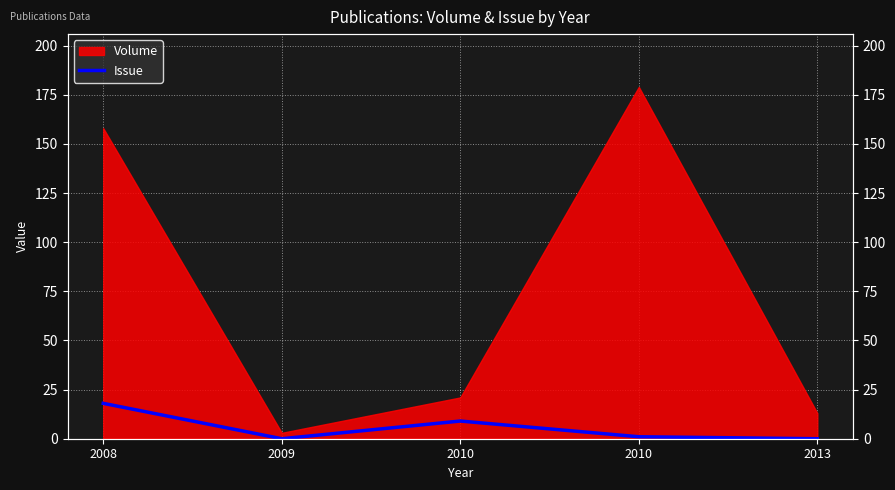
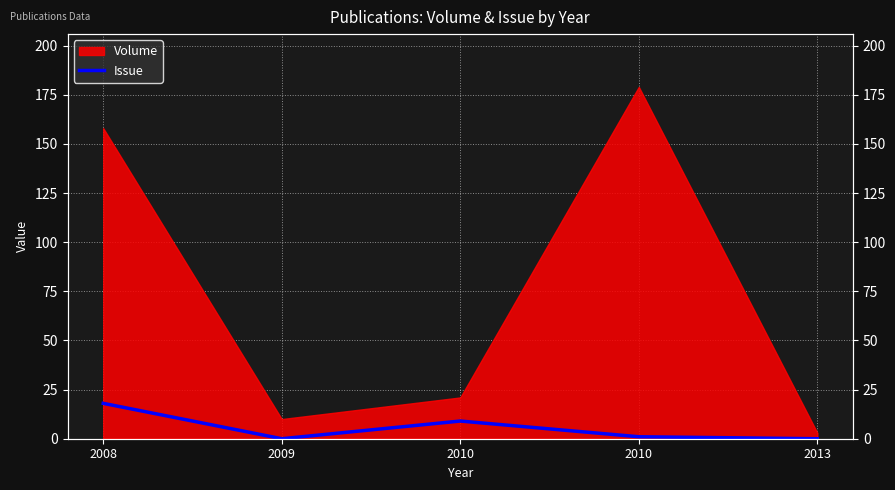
  {
    "Issue": {
      "2008": 18,
      "2009": 0,
      "2013": 0
    },
    "Volume": {
      "2008": 158,
-     "2009": 3,
-     "2013": 13
+     "2009": 10,
+     "2013": 3
    }
  }
